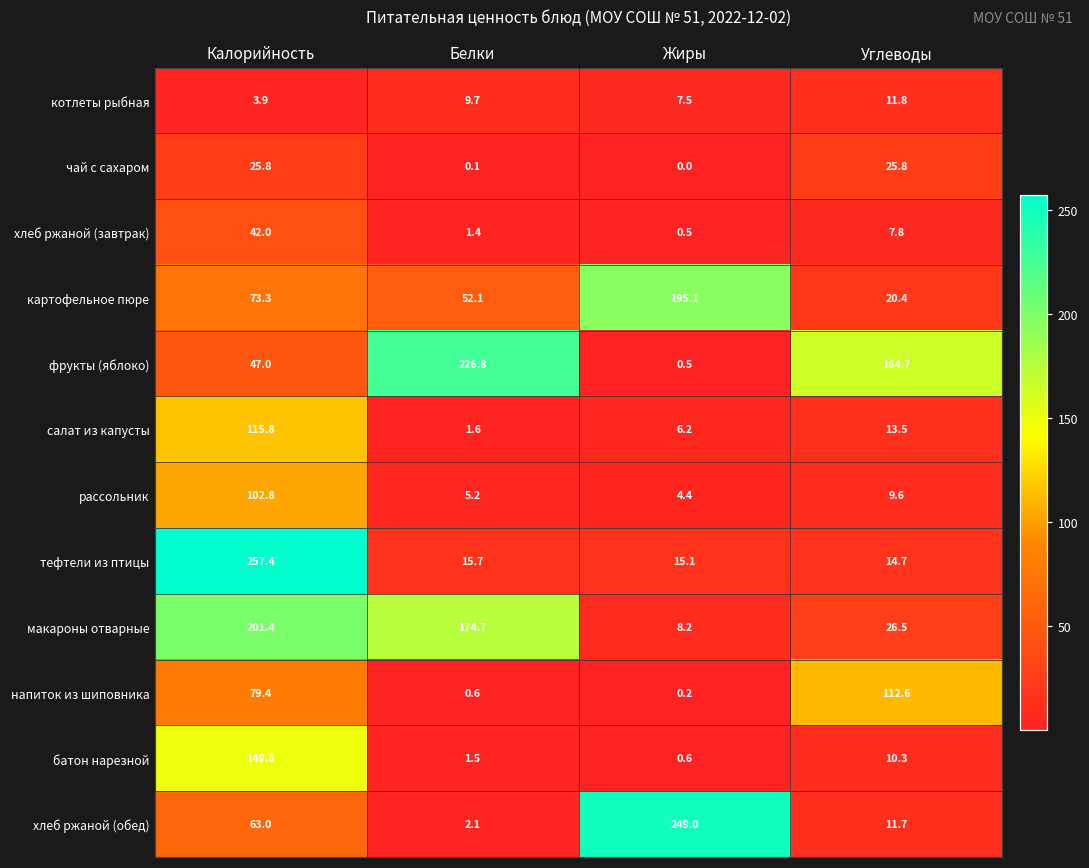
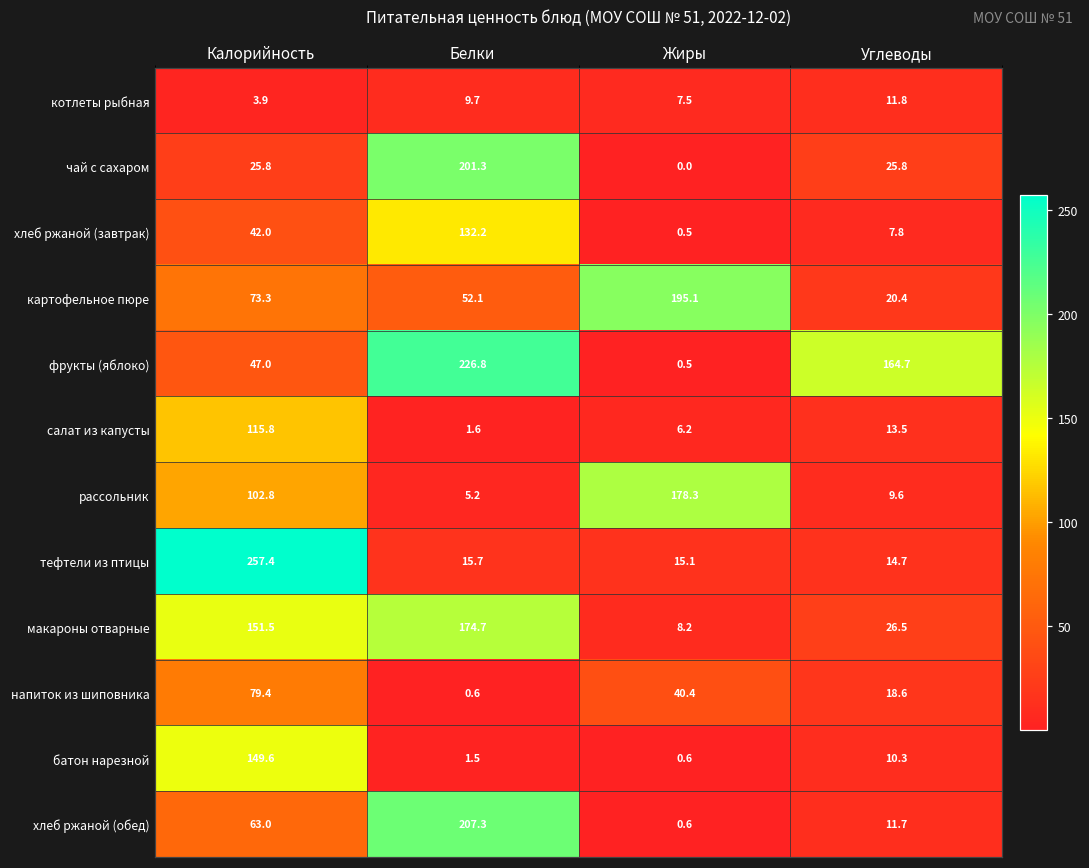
  {
    "котлеты рыбная": {
      "Калорийность": 3.9,
      "Белки": 9.7,
      "Жиры": 7.5,
      "Углеводы": 11.8
    },
    "чай с сахаром": {
      "Калорийность": 25.8,
-     "Белки": 0.1,
+     "Белки": 201.3,
      "Жиры": 0.0,
      "Углеводы": 25.8
    },
    "хлеб ржаной (завтрак)": {
      "Калорийность": 42.0,
-     "Белки": 1.4,
+     "Белки": 132.2,
      "Жиры": 0.5,
      "Углеводы": 7.8
    },
    "картофельное пюре": {
      "Калорийность": 73.3,
      "Белки": 52.1,
      "Жиры": 195.1,
      "Углеводы": 20.4
    },
    "фрукты (яблоко)": {
      "Калорийность": 47.0,
      "Белки": 226.8,
      "Жиры": 0.5,
      "Углеводы": 164.7
    },
    "салат из капусты": {
      "Калорийность": 115.8,
      "Белки": 1.6,
      "Жиры": 6.2,
      "Углеводы": 13.5
    },
    "рассольник": {
      "Калорийность": 102.8,
      "Белки": 5.2,
-     "Жиры": 4.4,
+     "Жиры": 178.3,
      "Углеводы": 9.6
    },
    "тефтели из птицы": {
      "Калорийность": 257.4,
      "Белки": 15.7,
      "Жиры": 15.1,
      "Углеводы": 14.7
    },
    "макароны отварные": {
-     "Калорийность": 201.4,
+     "Калорийность": 151.5,
      "Белки": 174.7,
      "Жиры": 8.2,
      "Углеводы": 26.5
    },
    "напиток из шиповника": {
      "Калорийность": 79.4,
      "Белки": 0.6,
-     "Жиры": 0.2,
-     "Углеводы": 112.6
+     "Жиры": 40.4,
+     "Углеводы": 18.6
    },
    "батон нарезной": {
      "Калорийность": 149.6,
      "Белки": 1.5,
      "Жиры": 0.6,
      "Углеводы": 10.3
    },
    "хлеб ржаной (обед)": {
      "Калорийность": 63.0,
-     "Белки": 2.1,
-     "Жиры": 249.0,
+     "Белки": 207.3,
+     "Жиры": 0.6,
      "Углеводы": 11.7
    }
  }
